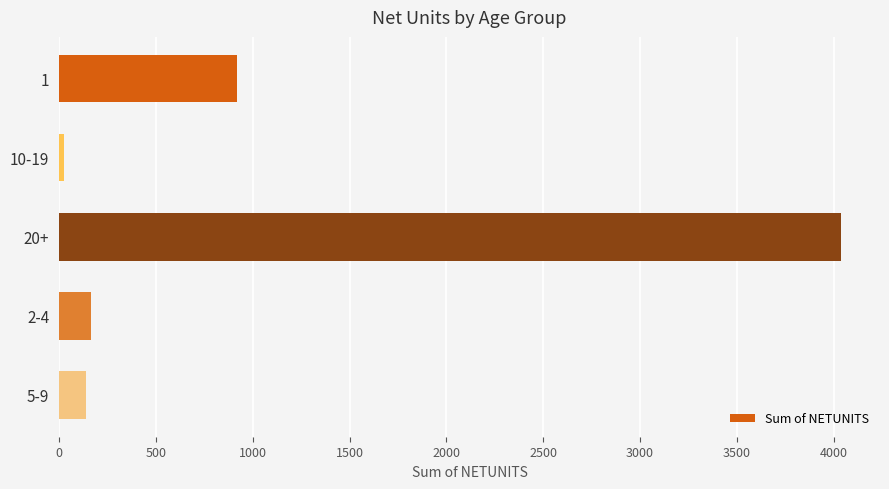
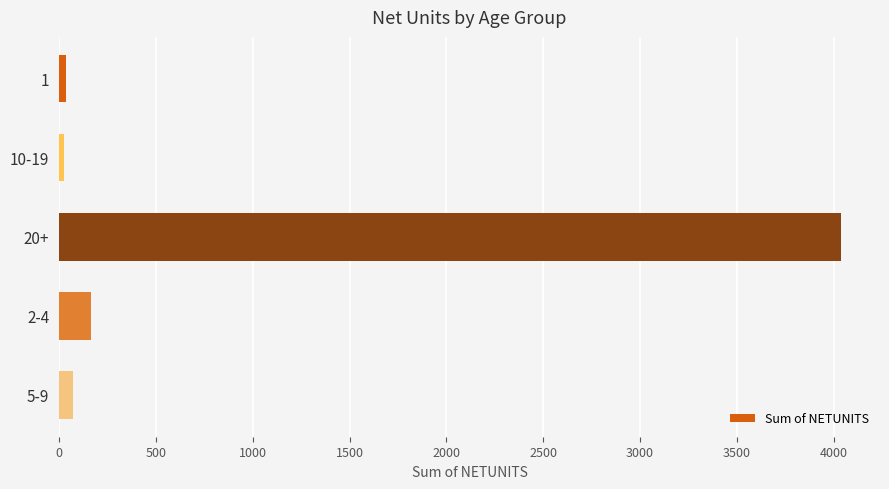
  {
-   "1": 920,
+   "1": 40,
    "10-19": 20,
    "20+": 4040,
    "2-4": 160,
-   "5-9": 140
+   "5-9": 70
  }
